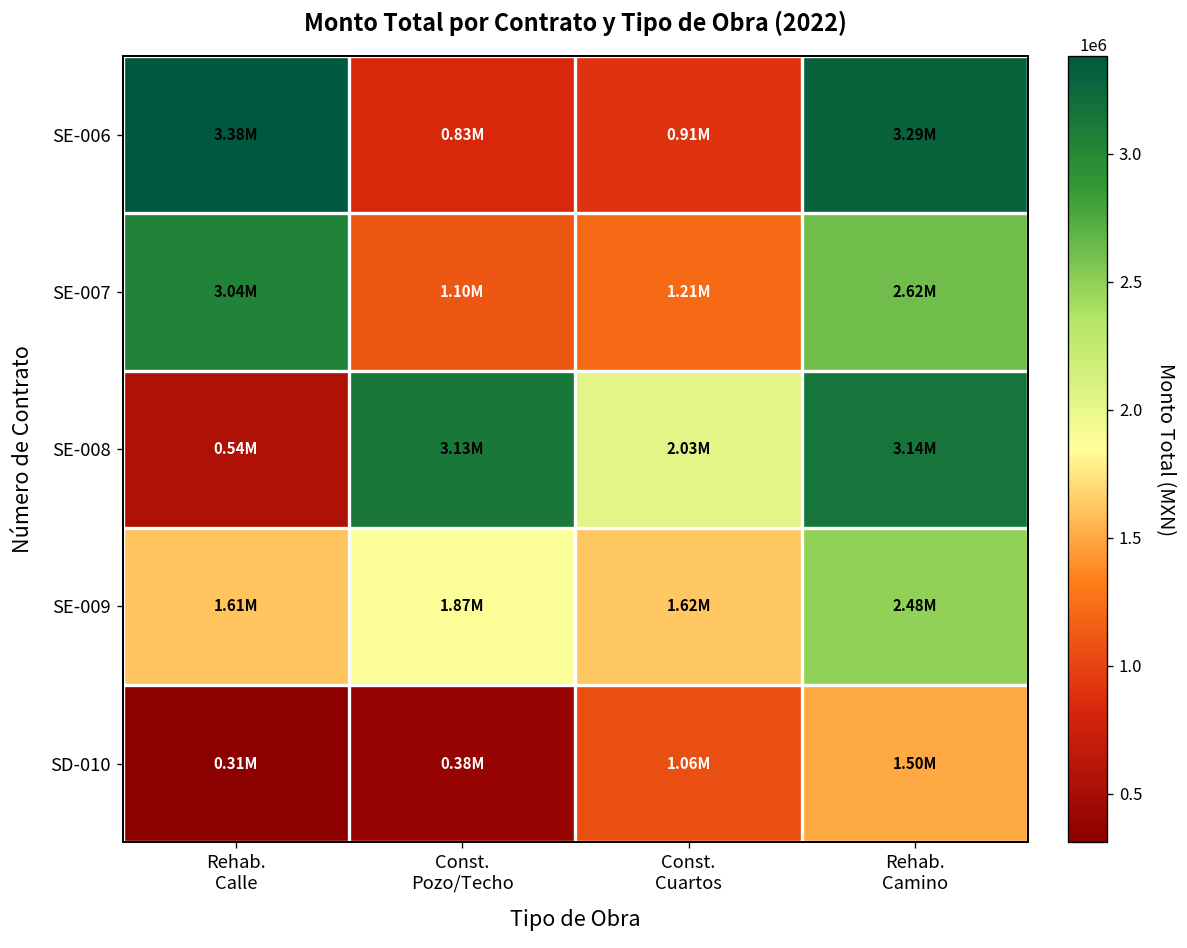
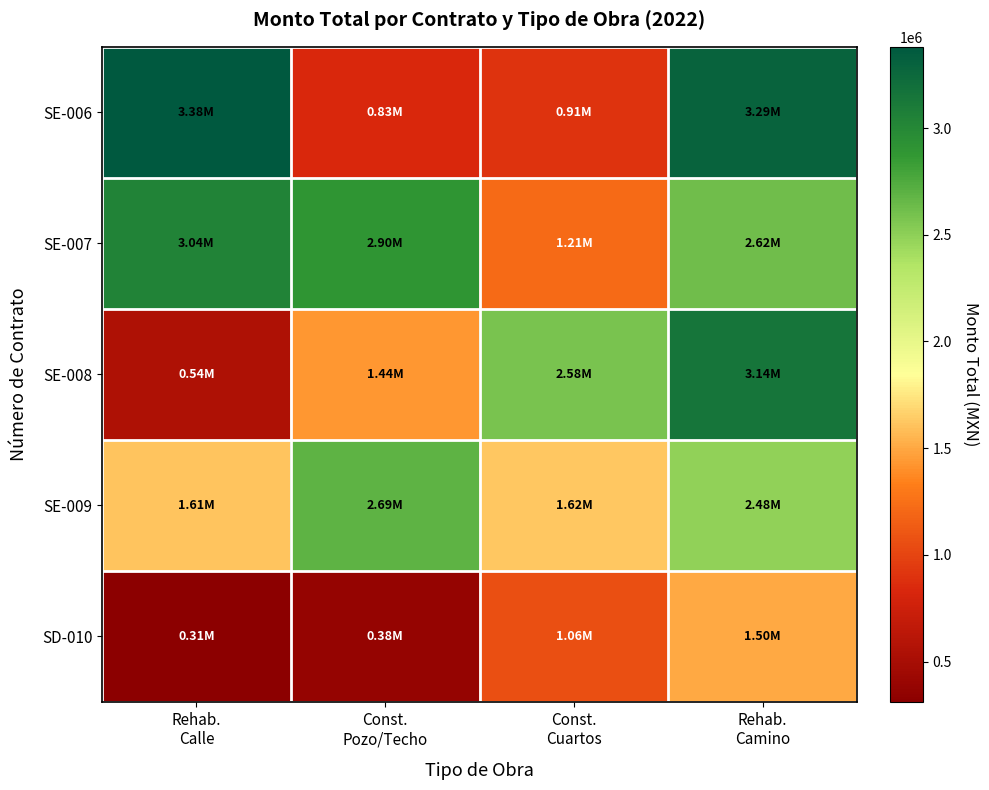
  {
    "SE-006": {
      "Rehab. Calle": "3.38M",
      "Const. Pozo/Techo": "0.83M",
      "Const. Cuartos": "0.91M",
      "Rehab. Camino": "3.29M"
    },
    "SE-007": {
      "Rehab. Calle": "3.04M",
-     "Const. Pozo/Techo": "1.10M",
+     "Const. Pozo/Techo": "2.90M",
      "Const. Cuartos": "1.21M",
      "Rehab. Camino": "2.62M"
    },
    "SE-008": {
      "Rehab. Calle": "0.54M",
-     "Const. Pozo/Techo": "3.13M",
-     "Const. Cuartos": "2.03M",
+     "Const. Pozo/Techo": "1.44M",
+     "Const. Cuartos": "2.58M",
      "Rehab. Camino": "3.14M"
    },
    "SE-009": {
      "Rehab. Calle": "1.61M",
-     "Const. Pozo/Techo": "1.87M",
+     "Const. Pozo/Techo": "2.69M",
      "Const. Cuartos": "1.62M",
      "Rehab. Camino": "2.48M"
    },
    "SD-010": {
      "Rehab. Calle": "0.31M",
      "Const. Pozo/Techo": "0.38M",
      "Const. Cuartos": "1.06M",
      "Rehab. Camino": "1.50M"
    }
  }
